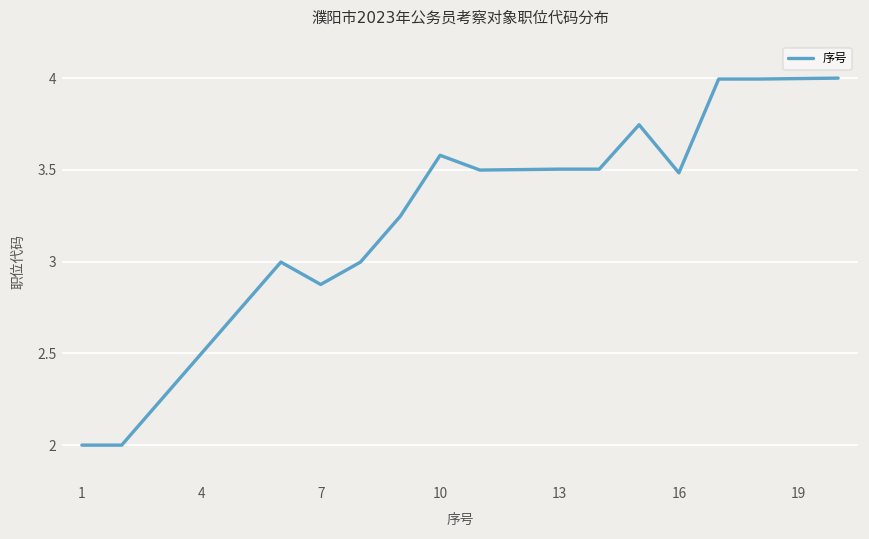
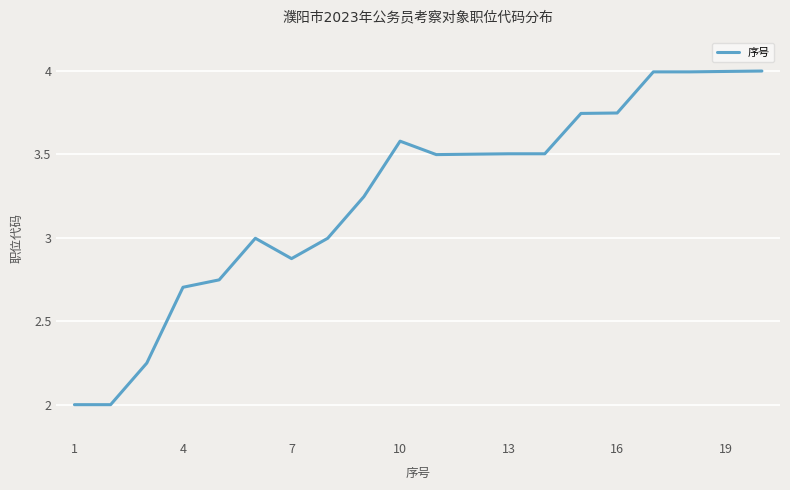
  {
    "1": 2.00,
-   "4": 2.50,
+   "4": 2.70,
    "7": 2.88,
    "10": 3.58,
    "13": 3.50,
-   "16": 3.48,
+   "16": 3.75,
    "19": 4.00
  }
